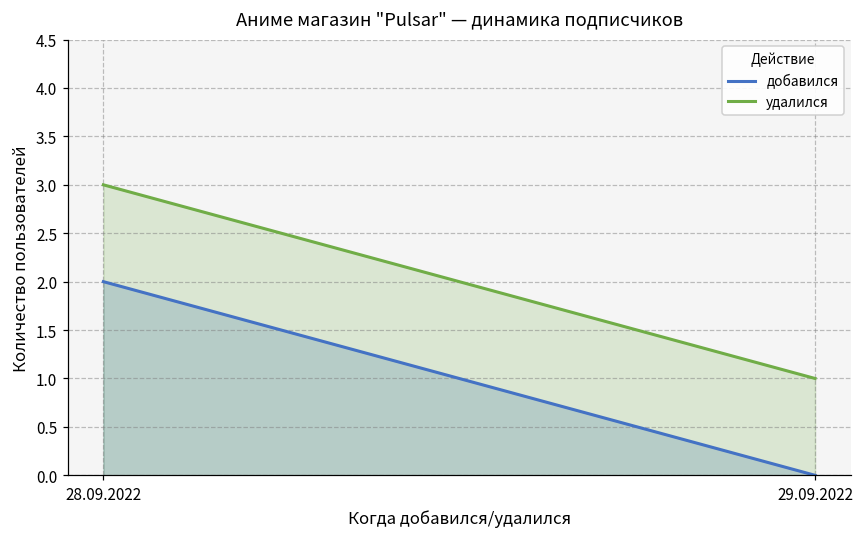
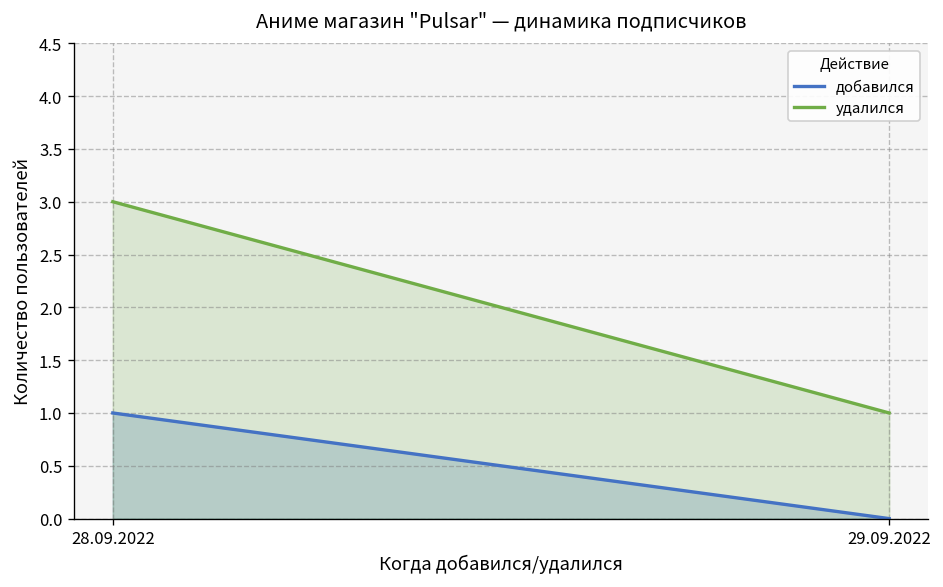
  {
    "добавился": {
-     "28.09.2022": 2,
+     "28.09.2022": 1,
      "29.09.2022": 0
    },
    "удалился": {
      "28.09.2022": 3,
      "29.09.2022": 1
    }
  }
